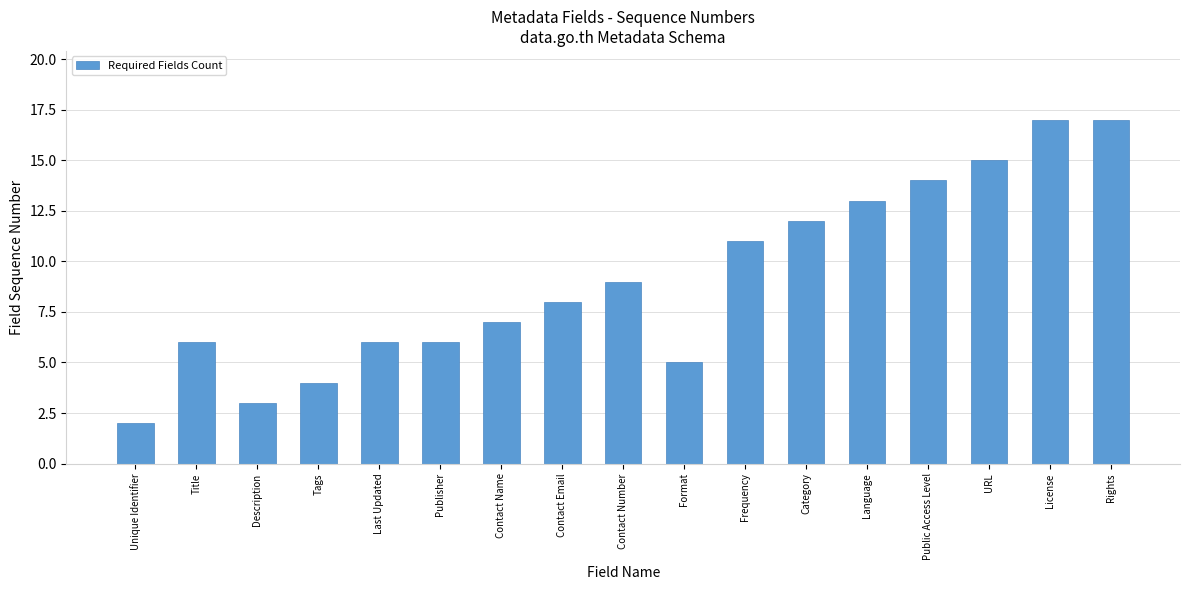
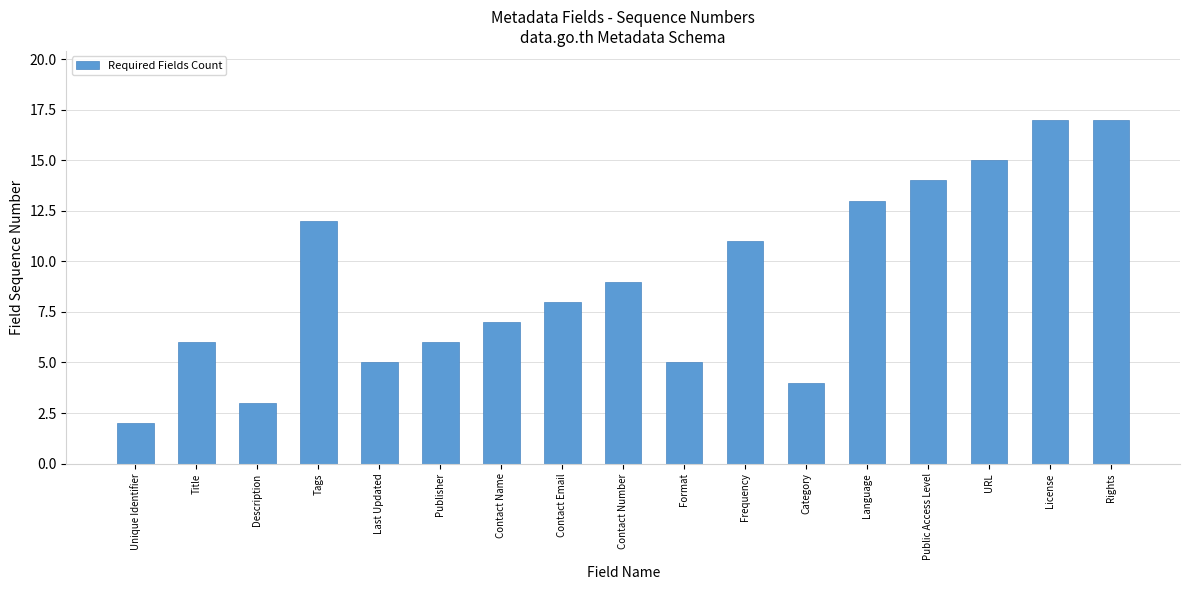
  {
    "Unique Identifier": 2,
    "Title": 6,
    "Description": 3,
-   "Tags": 4,
-   "Last Updated": 6,
+   "Tags": 12,
+   "Last Updated": 5,
    "Publisher": 6,
    "Contact Name": 7,
    "Contact Email": 8,
    "Contact Number": 9,
    "Format": 5,
    "Frequency": 11,
-   "Category": 12,
+   "Category": 4,
    "Language": 13,
    "Public Access Level": 14,
    "URL": 15,
    "License": 17,
    "Rights": 17
  }
